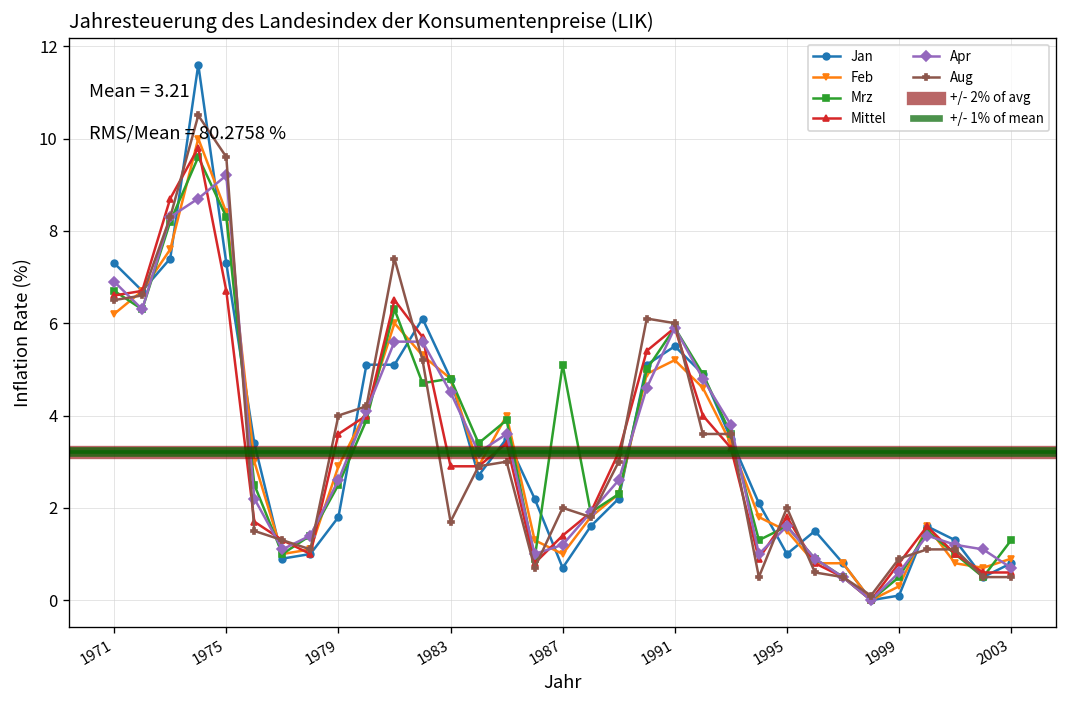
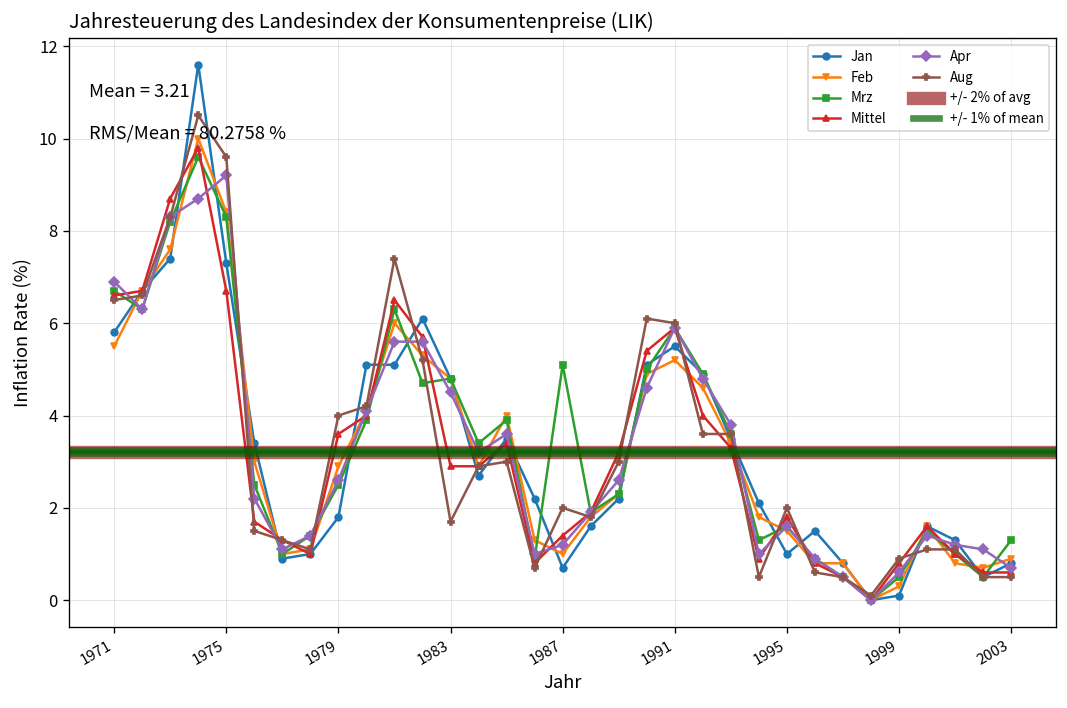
  {
    "Jan": {
-     "1971": 7.3,
+     "1971": 5.8,
      "1975": 7.3,
      "1979": 1.8,
      "1987": 0.7,
      "1991": 5.5,
      "1995": 1.0,
      "1999": 0.1,
      "2003": 0.8
    },
    "Feb": {
-     "1971": 6.2,
+     "1971": 5.5,
      "1975": 8.4,
      "1979": 2.9,
      "1987": 1.0,
      "1991": 5.2,
      "1995": 1.5,
      "1999": 0.3,
      "2003": 0.9
    },
    "Mrz": {
      "1971": 6.7,
      "1975": 8.3,
      "1979": 2.5,
      "1987": 5.1,
      "1999": 0.5,
      "2003": 1.3
    },
    "Mittel": {
      "1971": 6.6,
      "1975": 6.7,
      "1979": 3.6,
      "1983": 2.9,
      "1987": 1.4,
      "1995": 1.8,
      "1999": 0.8,
      "2003": 0.6
    },
    "Apr": {
      "1971": 6.9,
      "1975": 9.2,
      "1979": 2.6,
      "1983": 4.5,
      "1987": 1.2,
      "1999": 0.6,
      "2003": 0.7
    },
    "Aug": {
      "1971": 6.5,
      "1975": 9.6,
      "1979": 4.0,
      "1983": 1.7,
      "1987": 2.0,
      "1991": 6.0,
      "1995": 2.0,
      "1999": 0.9,
      "2003": 0.5
    }
  }
